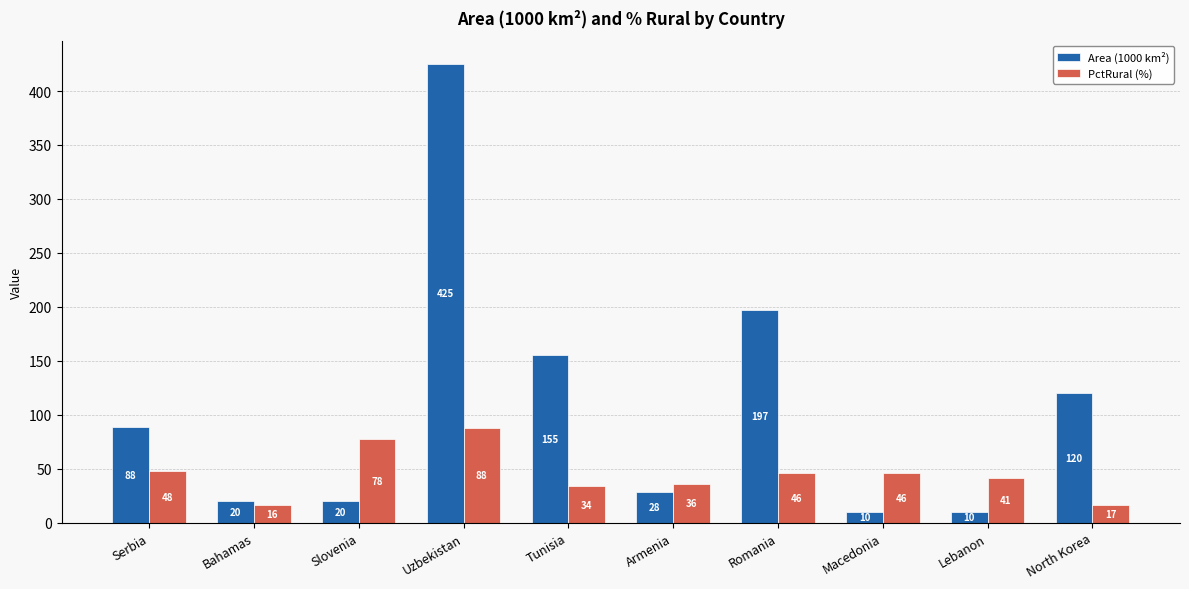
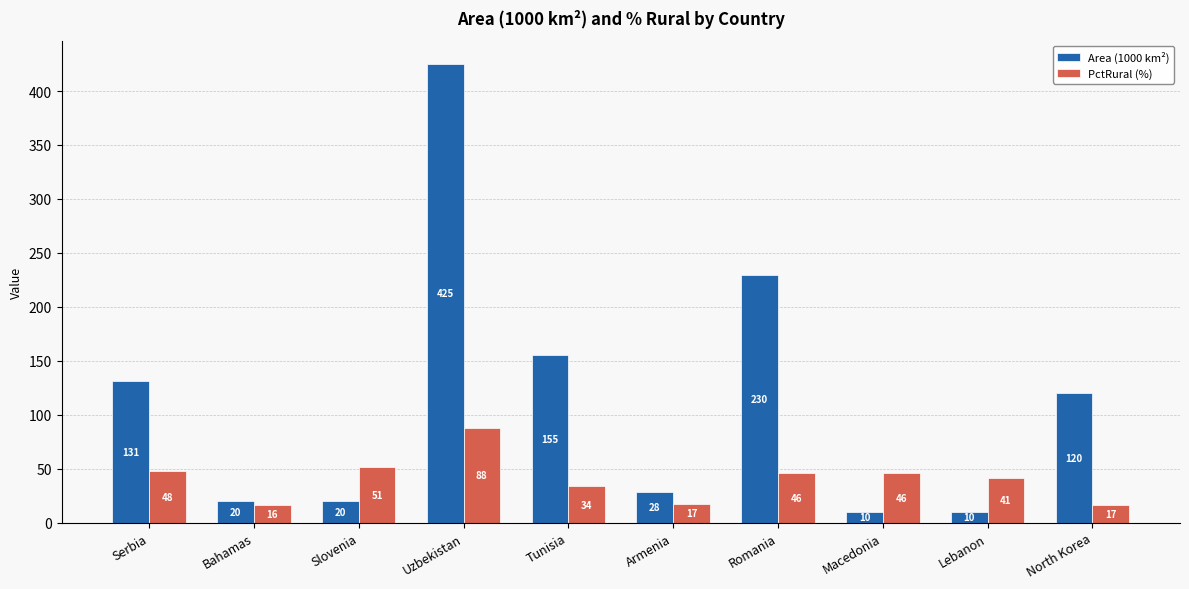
  {
    "Area (1000 km²)": {
-     "Serbia": 88,
+     "Serbia": 131,
      "Bahamas": 20,
      "Slovenia": 20,
      "Uzbekistan": 425,
      "Tunisia": 155,
      "Armenia": 28,
-     "Romania": 197,
+     "Romania": 230,
      "Macedonia": 10,
      "Lebanon": 10,
      "North Korea": 120
    },
    "PctRural (%)": {
      "Serbia": 48,
      "Bahamas": 16,
-     "Slovenia": 78,
+     "Slovenia": 51,
      "Uzbekistan": 88,
      "Tunisia": 34,
-     "Armenia": 36,
+     "Armenia": 17,
      "Romania": 46,
      "Macedonia": 46,
      "Lebanon": 41,
      "North Korea": 17
    }
  }
